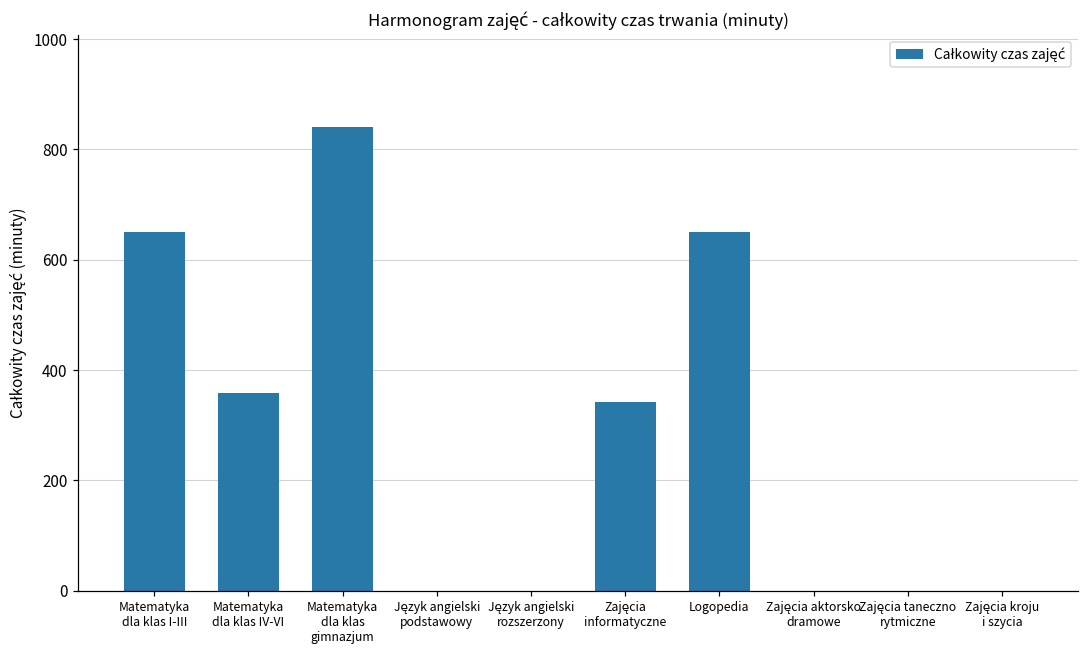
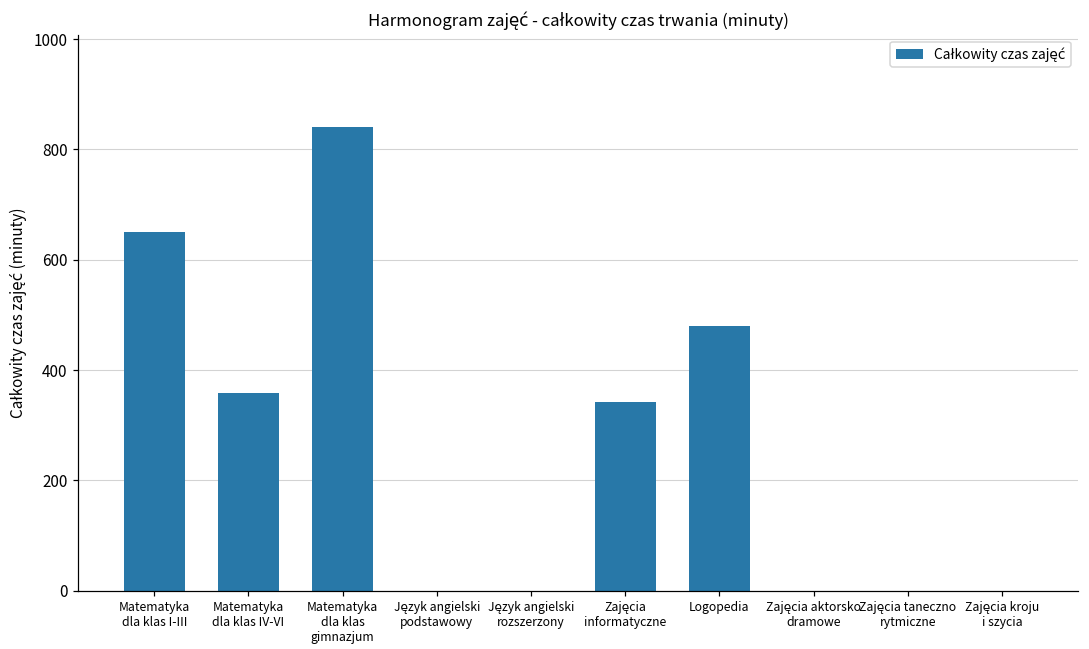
  {
    "Matematyka dla klas I-III": 650,
    "Matematyka dla klas IV-VI": 360,
    "Matematyka dla klas gimnazjum": 840,
    "Język angielski podstawowy": 0,
    "Język angielski rozszerzony": 0,
    "Zajęcia informatyczne": 340,
-   "Logopedia": 650,
+   "Logopedia": 480,
    "Zajęcia aktorsko dramowe": 0,
    "Zajęcia taneczno rytmiczne": 0,
    "Zajęcia kroju i szycia": 0
  }
